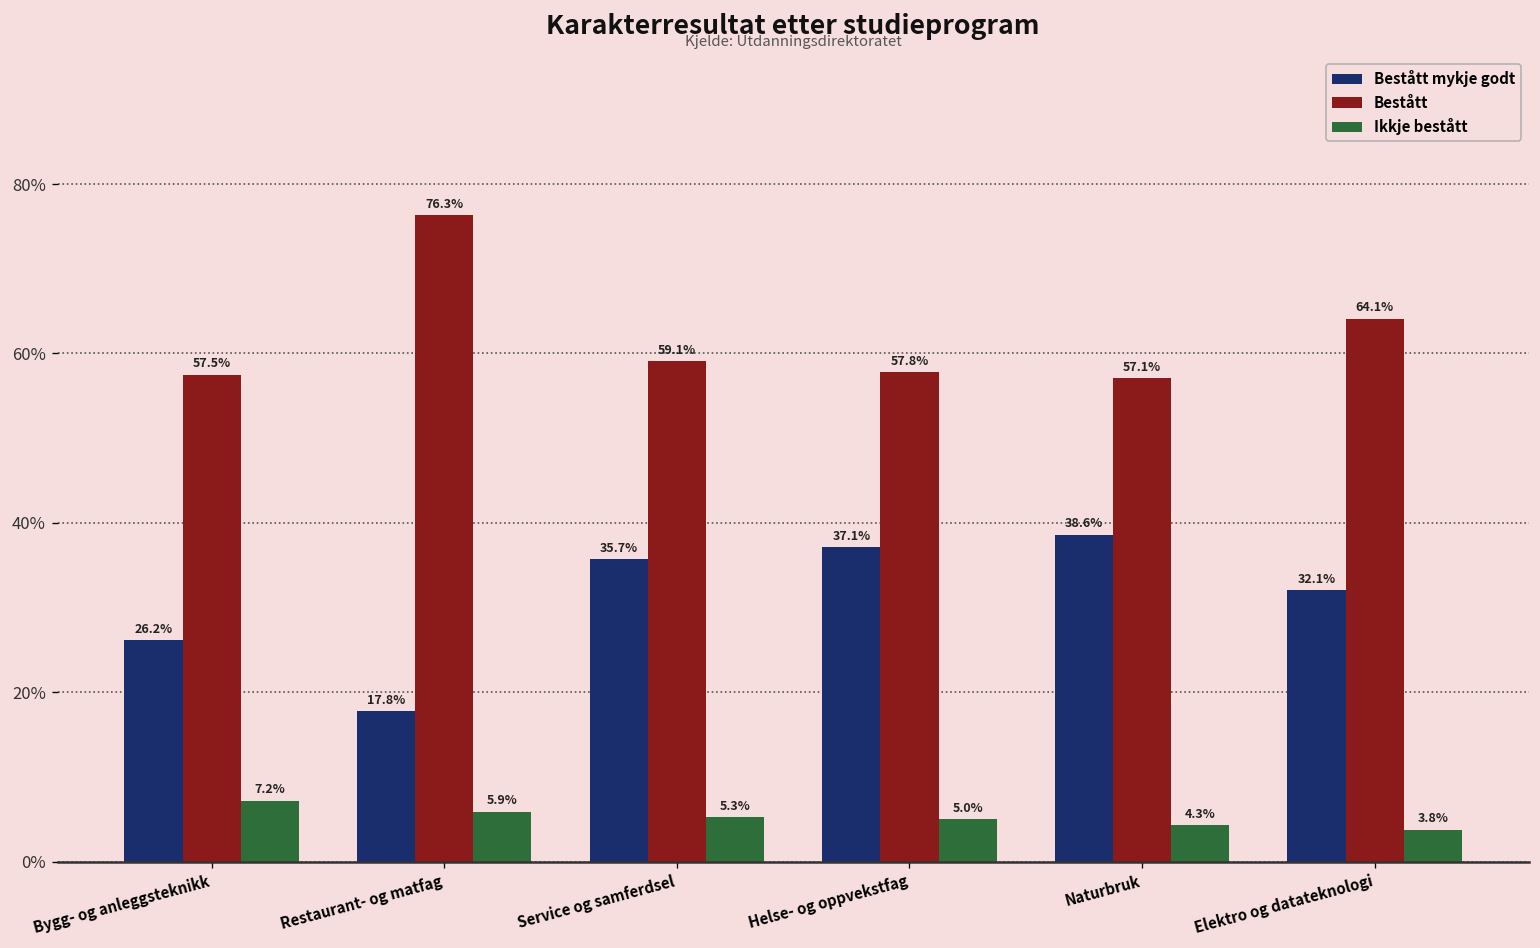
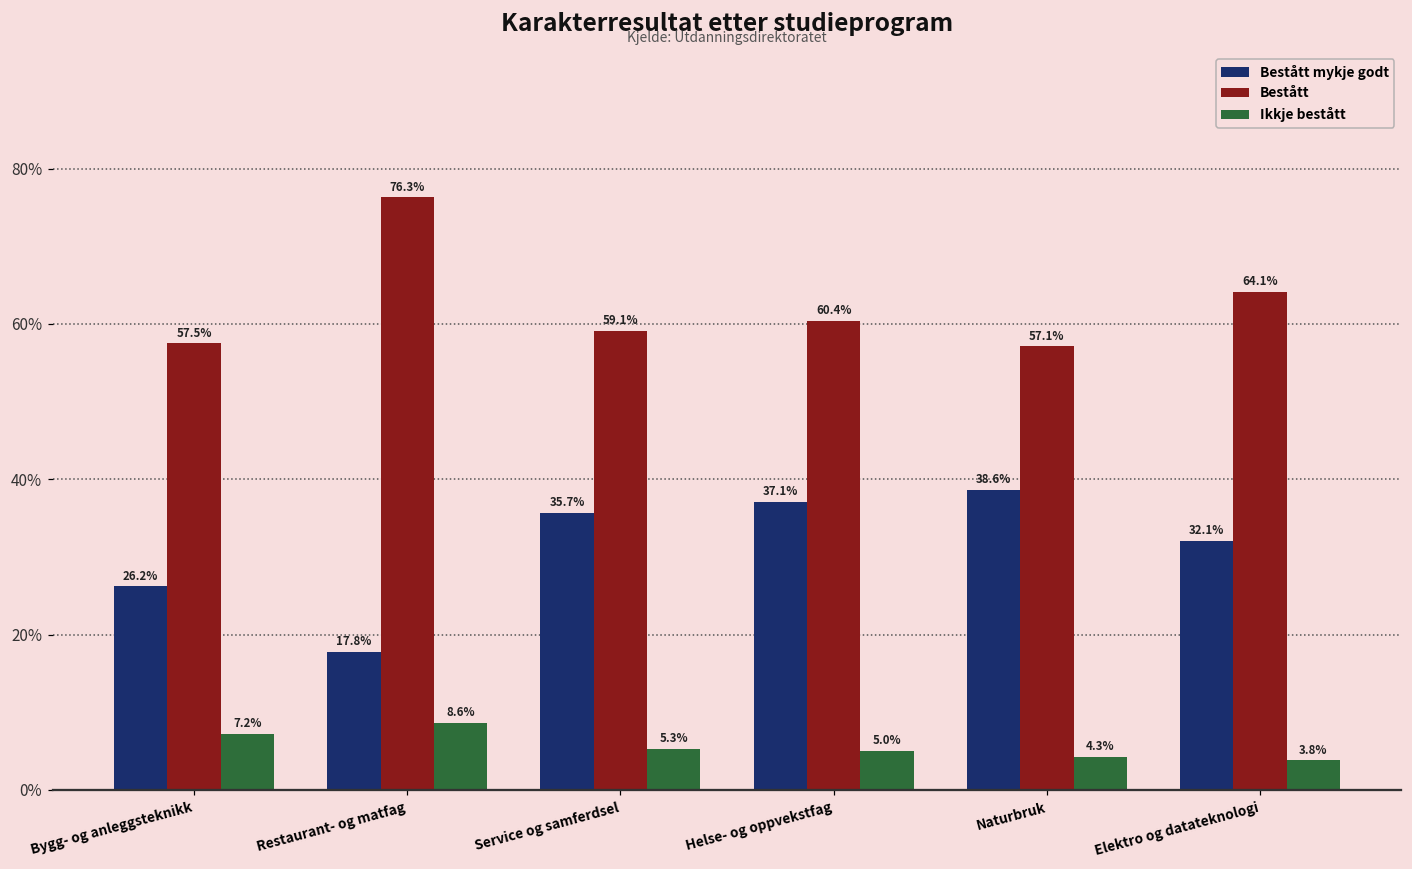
  {
    "Bestått mykje godt": {
      "Bygg- og anleggsteknikk": "26.2%",
      "Restaurant- og matfag": "17.8%",
      "Service og samferdsel": "35.7%",
      "Helse- og oppvekstfag": "37.1%",
      "Naturbruk": "38.6%",
      "Elektro og datateknologi": "32.1%"
    },
    "Bestått": {
      "Bygg- og anleggsteknikk": "57.5%",
      "Restaurant- og matfag": "76.3%",
      "Service og samferdsel": "59.1%",
-     "Helse- og oppvekstfag": "57.8%",
+     "Helse- og oppvekstfag": "60.4%",
      "Naturbruk": "57.1%",
      "Elektro og datateknologi": "64.1%"
    },
    "Ikkje bestått": {
      "Bygg- og anleggsteknikk": "7.2%",
-     "Restaurant- og matfag": "5.9%",
+     "Restaurant- og matfag": "8.6%",
      "Service og samferdsel": "5.3%",
      "Helse- og oppvekstfag": "5.0%",
      "Naturbruk": "4.3%",
      "Elektro og datateknologi": "3.8%"
    }
  }
